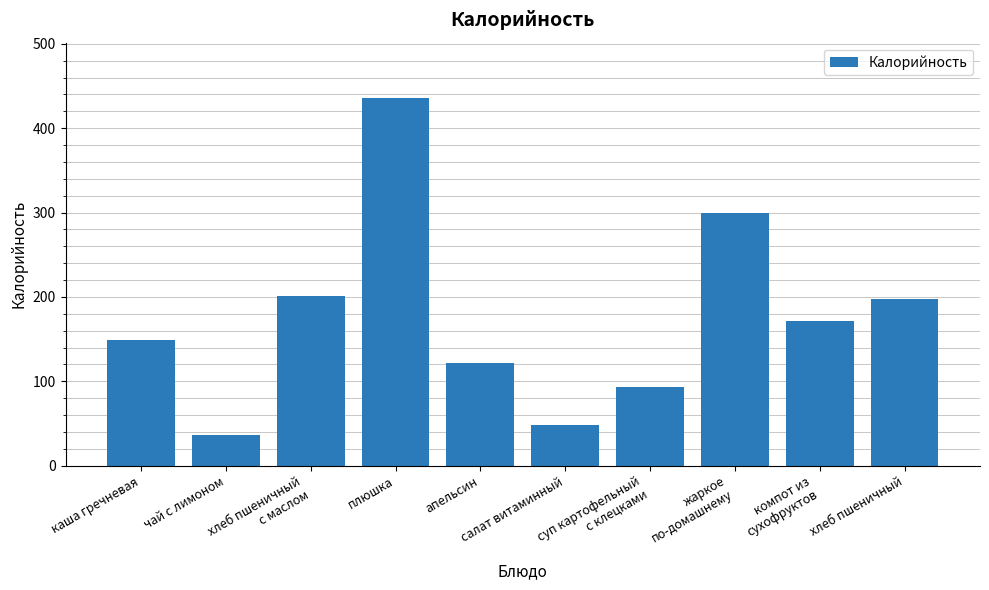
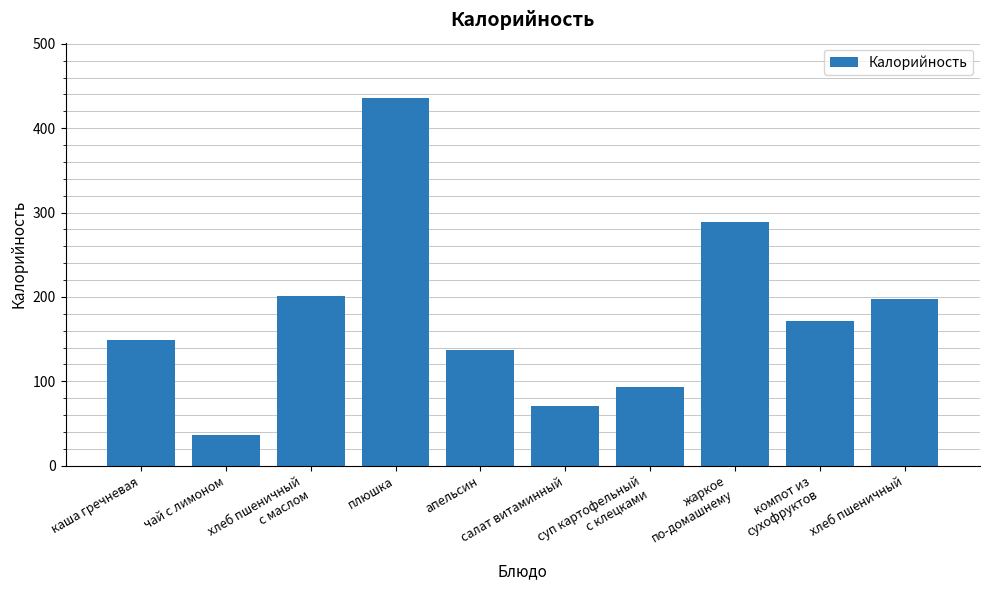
  {
    "каша гречневая": 150,
    "чай с лимоном": 40,
    "хлеб пшеничный с маслом": 200,
    "плюшка": 440,
-   "апельсин": 120,
-   "салат витаминный": 50,
+   "апельсин": 140,
+   "салат витаминный": 70,
    "суп картофельный с клецками": 90,
-   "жаркое по-домашнему": 300,
+   "жаркое по-домашнему": 290,
    "компот из сухофруктов": 170,
    "хлеб пшеничный": 200
  }
